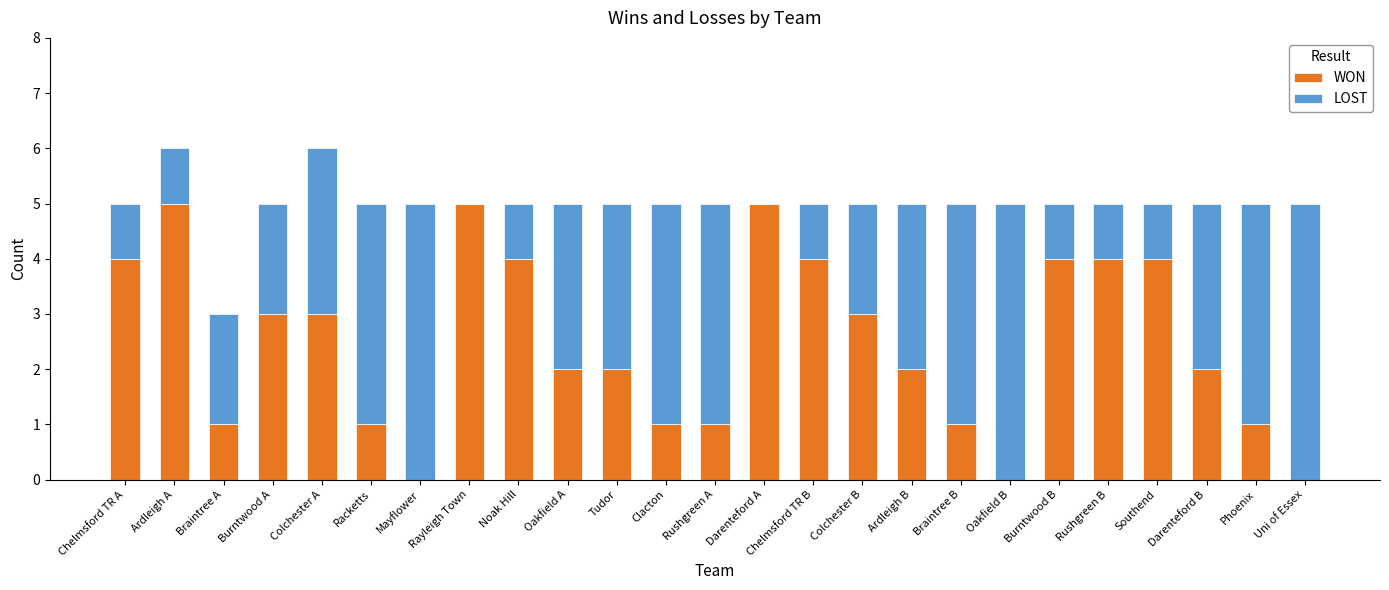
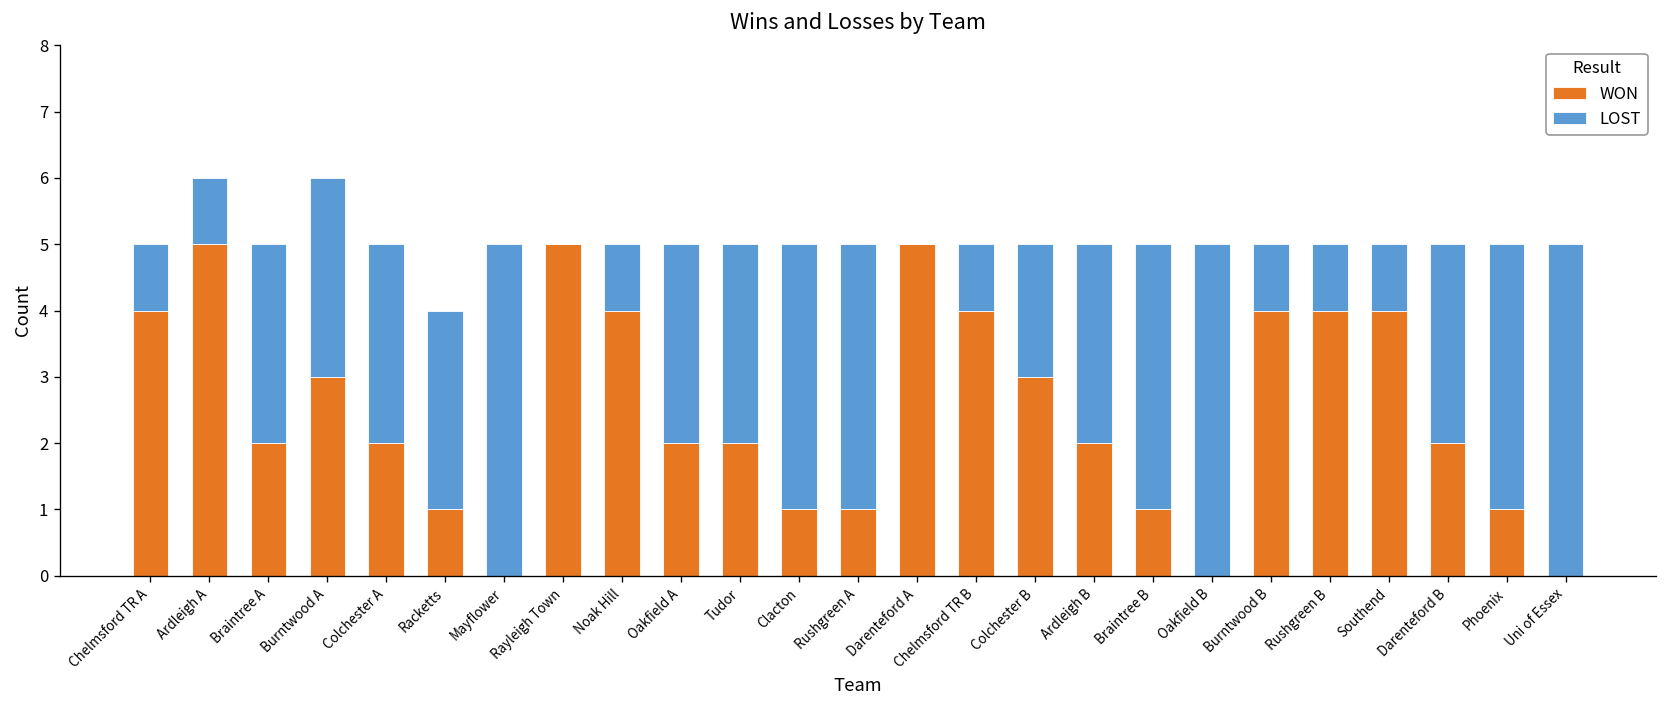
  {
    "WON": {
      "Chelmsford TR A": 4,
      "Ardleigh A": 5,
-     "Braintree A": 1,
+     "Braintree A": 2,
      "Burntwood A": 3,
-     "Colchester A": 3,
+     "Colchester A": 2,
      "Racketts": 1,
      "Mayflower": 0,
      "Rayleigh Town": 5,
      "Noak Hill": 4,
      "Oakfield A": 2,
      "Tudor": 2,
      "Clacton": 1,
      "Rushgreen A": 1,
      "Darenteford A": 5,
      "Chelmsford TR B": 4,
      "Colchester B": 3,
      "Ardleigh B": 2,
      "Braintree B": 1,
      "Oakfield B": 0,
      "Burntwood B": 4,
      "Rushgreen B": 4,
      "Southend": 4,
      "Darenteford B": 2,
      "Phoenix": 1,
      "Uni of Essex": 0
    },
    "LOST": {
      "Chelmsford TR A": 1,
      "Ardleigh A": 1,
-     "Braintree A": 2,
-     "Burntwood A": 2,
+     "Braintree A": 3,
+     "Burntwood A": 3,
      "Colchester A": 3,
-     "Racketts": 4,
+     "Racketts": 3,
      "Mayflower": 5,
      "Rayleigh Town": 0,
      "Noak Hill": 1,
      "Oakfield A": 3,
      "Tudor": 3,
      "Clacton": 4,
      "Rushgreen A": 4,
      "Darenteford A": 0,
      "Chelmsford TR B": 1,
      "Colchester B": 2,
      "Ardleigh B": 3,
      "Braintree B": 4,
      "Oakfield B": 5,
      "Burntwood B": 1,
      "Rushgreen B": 1,
      "Southend": 1,
      "Darenteford B": 3,
      "Phoenix": 4,
      "Uni of Essex": 5
    }
  }
